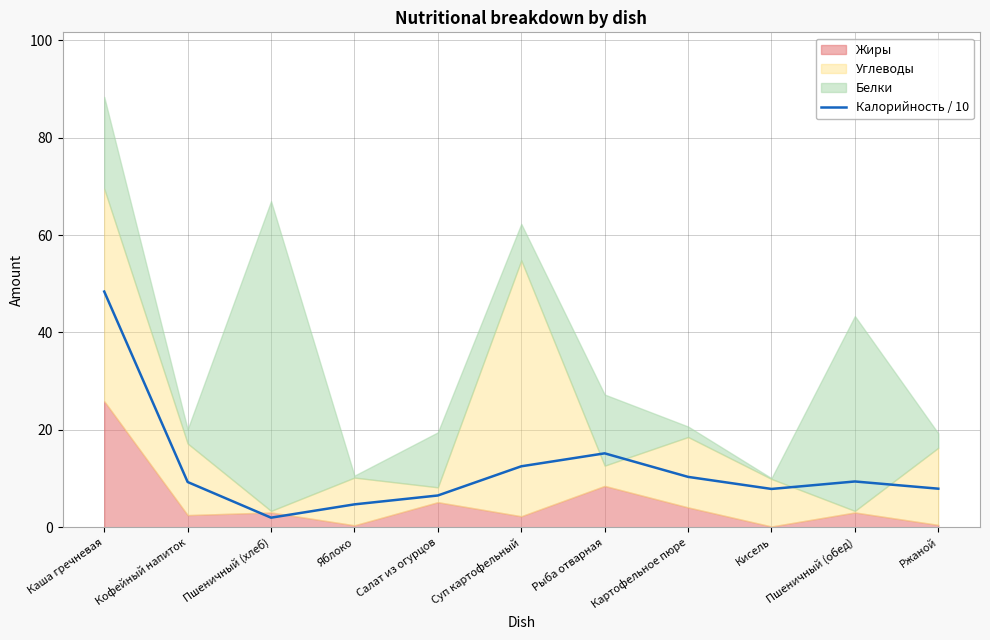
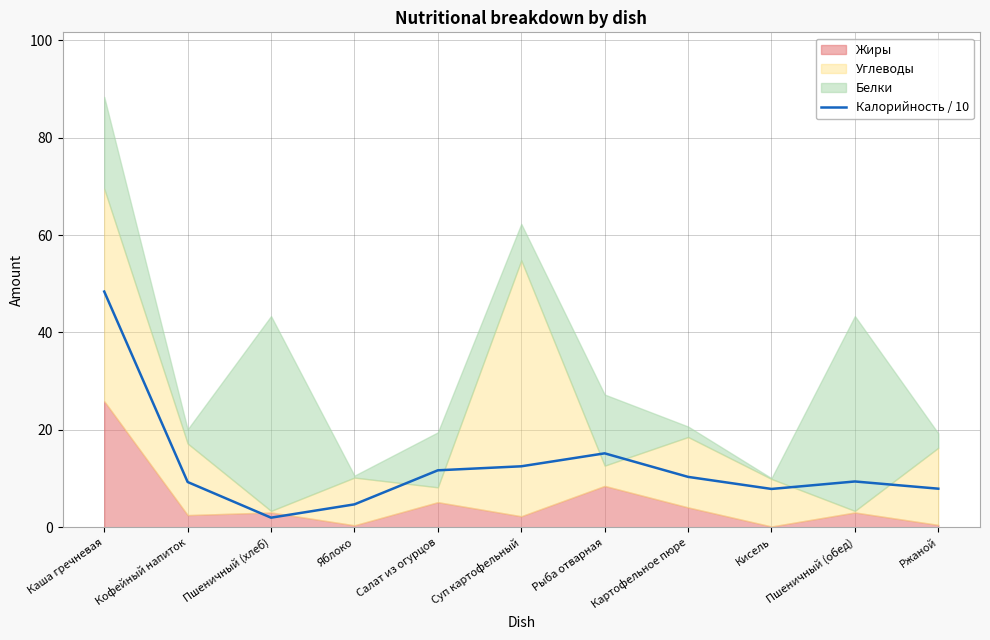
  {
    "Калорийность / 10": {
      "Каша гречневая": 48,
      "Кофейный напиток": 9,
      "Пшеничный (хлеб)": 2,
      "Яблоко": 5,
-     "Салат из огурцов": 7,
+     "Салат из огурцов": 12,
      "Суп картофельный": 13,
      "Рыба отварная": 15,
      "Картофельное пюре": 10,
      "Кисель": 8,
      "Пшеничный (обед)": 9,
      "Ржаной": 8
    },
    "Жиры": {
      "Каша гречневая": 26,
      "Кофейный напиток": 3,
      "Салат из огурцов": 5,
      "Суп картофельный": 2,
      "Рыба отварная": 8,
      "Картофельное пюре": 4
    },
    "Углеводы": {
      "Каша гречневая": 44,
      "Кофейный напиток": 15,
      "Салат из огурцов": 3,
      "Суп картофельный": 53,
      "Рыба отварная": 4,
      "Картофельное пюре": 14,
      "Ржаной": 16
    },
    "Белки": {
      "Каша гречневая": 19,
      "Кофейный напиток": 3,
-     "Пшеничный (хлеб)": 64,
+     "Пшеничный (хлеб)": 40,
      "Салат из огурцов": 11,
      "Суп картофельный": 7,
      "Рыба отварная": 15,
      "Картофельное пюре": 2,
      "Пшеничный (обед)": 40,
      "Ржаной": 3
    }
  }
